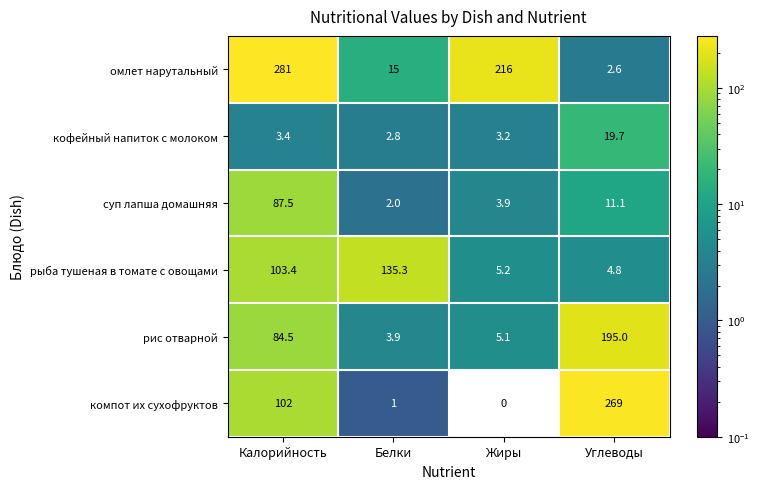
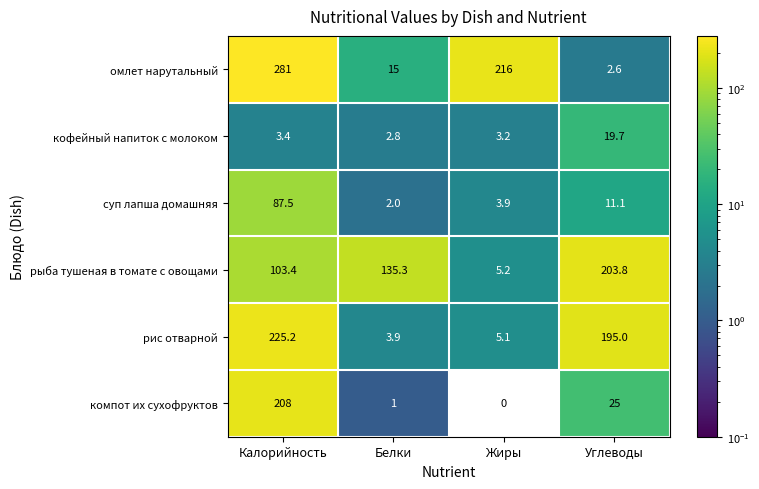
  {
    "омлет нарутальный": {
      "Калорийность": 281,
      "Белки": 15,
      "Жиры": 216,
      "Углеводы": 2.6
    },
    "кофейный напиток с молоком": {
      "Калорийность": 3.4,
      "Белки": 2.8,
      "Жиры": 3.2,
      "Углеводы": 19.7
    },
    "суп лапша домашняя": {
      "Калорийность": 87.5,
      "Белки": 2.0,
      "Жиры": 3.9,
      "Углеводы": 11.1
    },
    "рыба тушеная в томате с овощами": {
      "Калорийность": 103.4,
      "Белки": 135.3,
      "Жиры": 5.2,
-     "Углеводы": 4.8
+     "Углеводы": 203.8
    },
    "рис отварной": {
-     "Калорийность": 84.5,
+     "Калорийность": 225.2,
      "Белки": 3.9,
      "Жиры": 5.1,
      "Углеводы": 195.0
    },
    "компот их сухофруктов": {
-     "Калорийность": 102,
+     "Калорийность": 208,
      "Белки": 1,
      "Жиры": 0,
-     "Углеводы": 269
+     "Углеводы": 25
    }
  }
